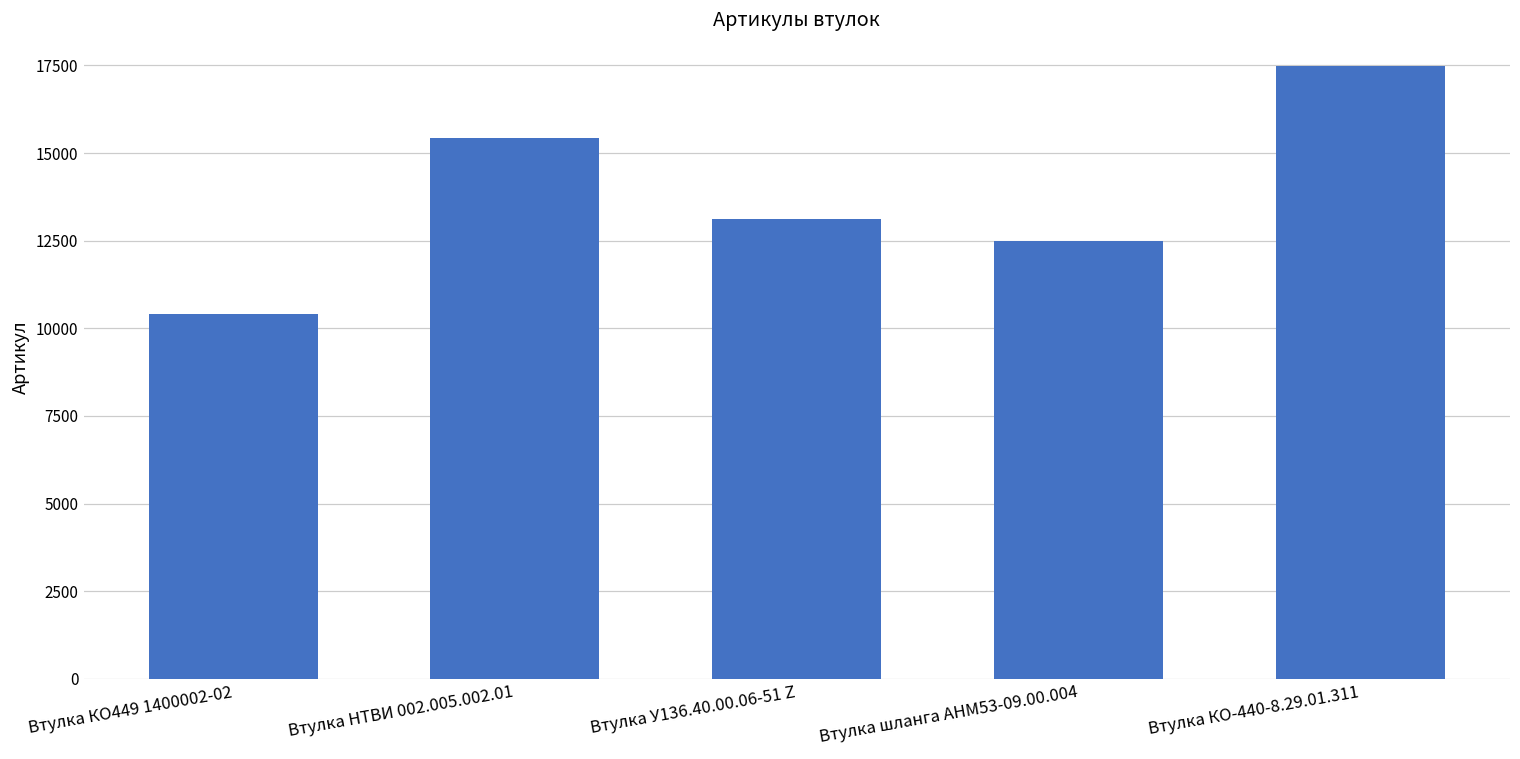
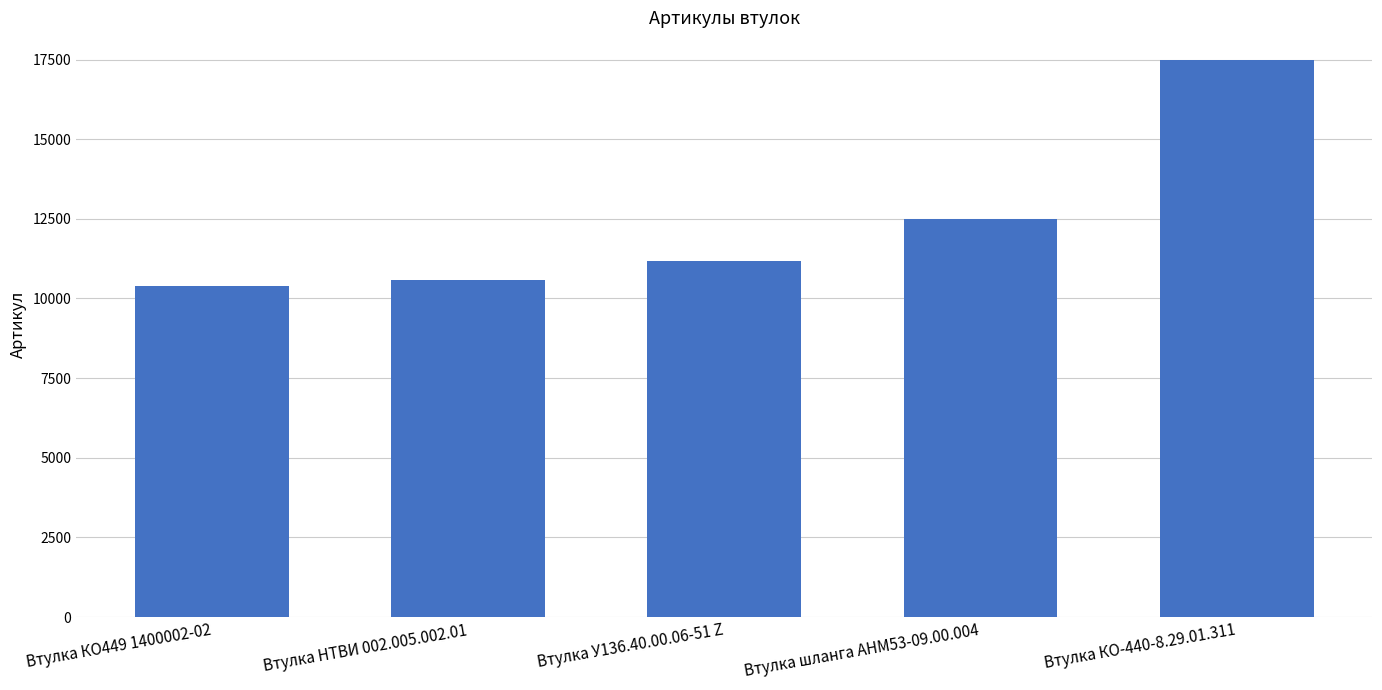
  {
    "Втулка КО449 1400002-02": 10400,
-   "Втулка НТВИ 002.005.002.01": 15400,
-   "Втулка У136.40.00.06-51 Z": 13100,
+   "Втулка НТВИ 002.005.002.01": 10600,
+   "Втулка У136.40.00.06-51 Z": 11200,
    "Втулка шланга АНМ53-09.00.004": 12500,
    "Втулка КО-440-8.29.01.311": 17500
  }
